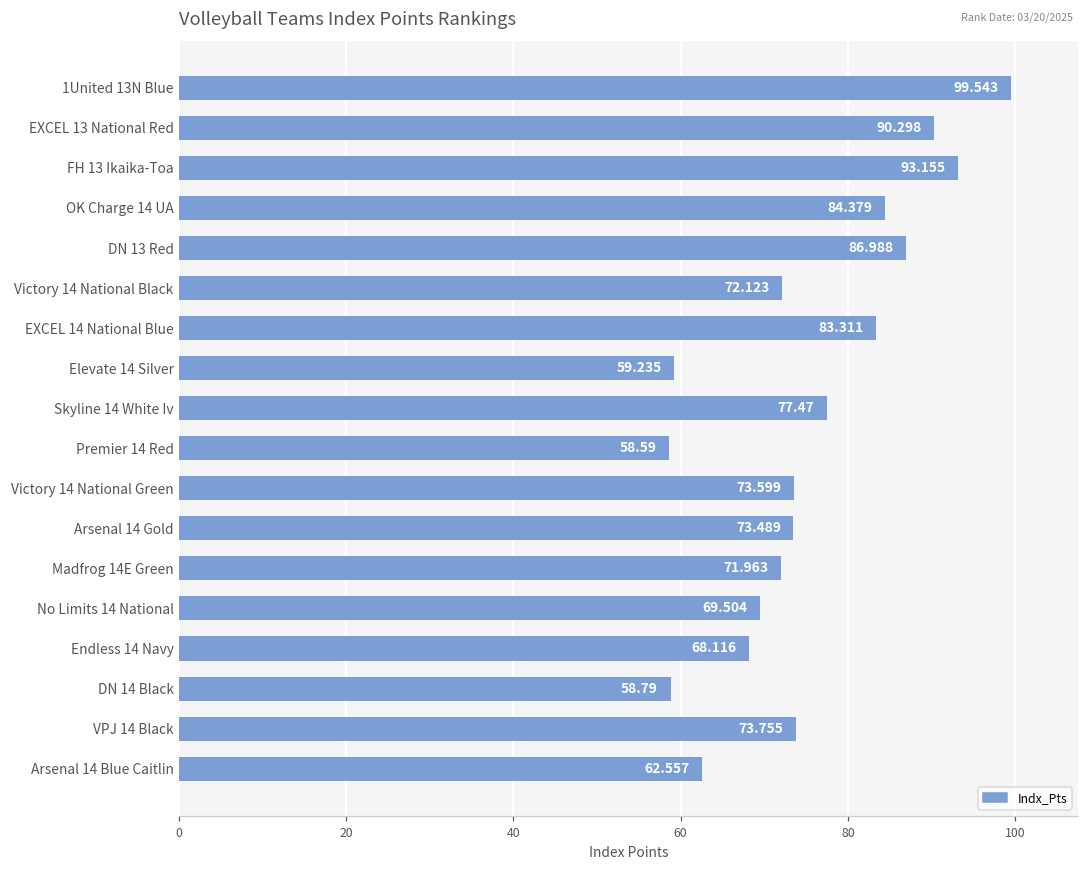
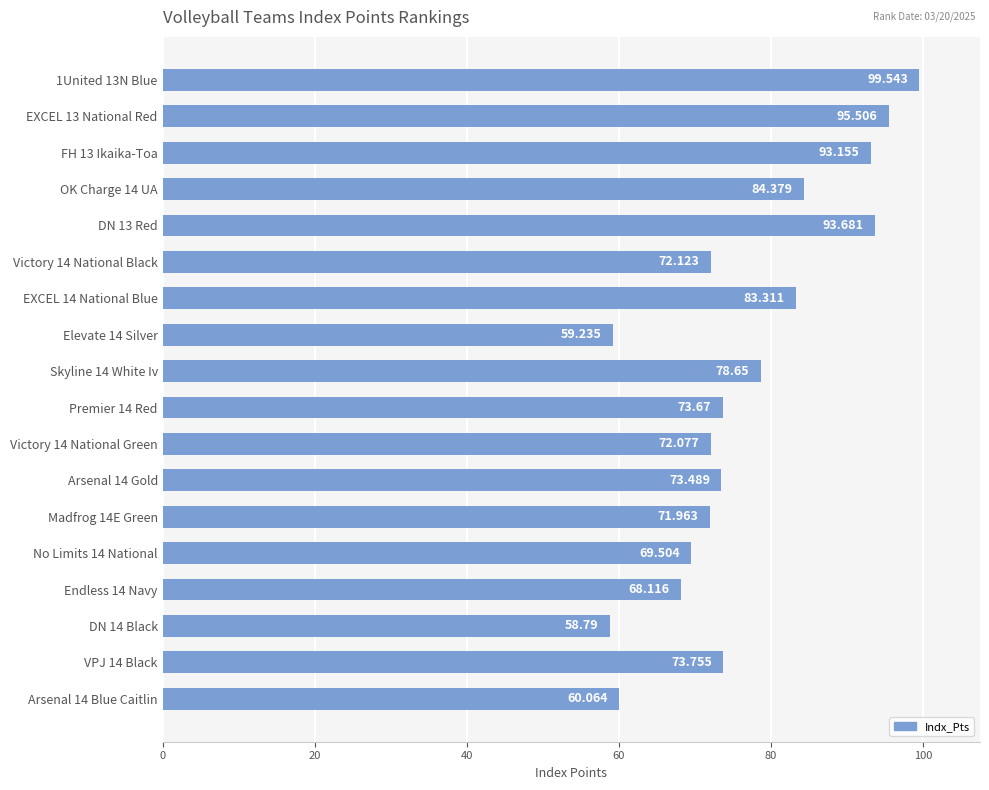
  {
    "1United 13N Blue": 99.543,
-   "EXCEL 13 National Red": 90.298,
+   "EXCEL 13 National Red": 95.506,
    "FH 13 Ikaika-Toa": 93.155,
    "OK Charge 14 UA": 84.379,
-   "DN 13 Red": 86.988,
+   "DN 13 Red": 93.681,
    "Victory 14 National Black": 72.123,
    "EXCEL 14 National Blue": 83.311,
    "Elevate 14 Silver": 59.235,
-   "Skyline 14 White Iv": 77.47,
-   "Premier 14 Red": 58.59,
-   "Victory 14 National Green": 73.599,
+   "Skyline 14 White Iv": 78.65,
+   "Premier 14 Red": 73.67,
+   "Victory 14 National Green": 72.077,
    "Arsenal 14 Gold": 73.489,
    "Madfrog 14E Green": 71.963,
    "No Limits 14 National": 69.504,
    "Endless 14 Navy": 68.116,
    "DN 14 Black": 58.79,
    "VPJ 14 Black": 73.755,
-   "Arsenal 14 Blue Caitlin": 62.557
+   "Arsenal 14 Blue Caitlin": 60.064
  }
